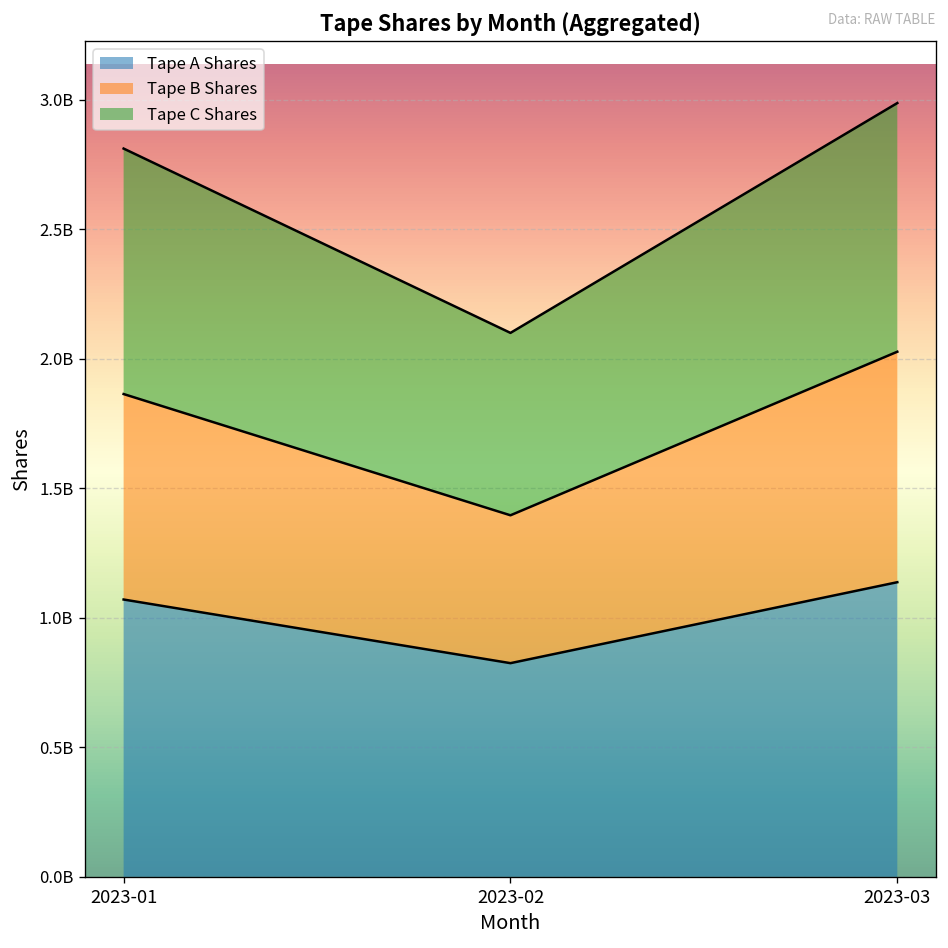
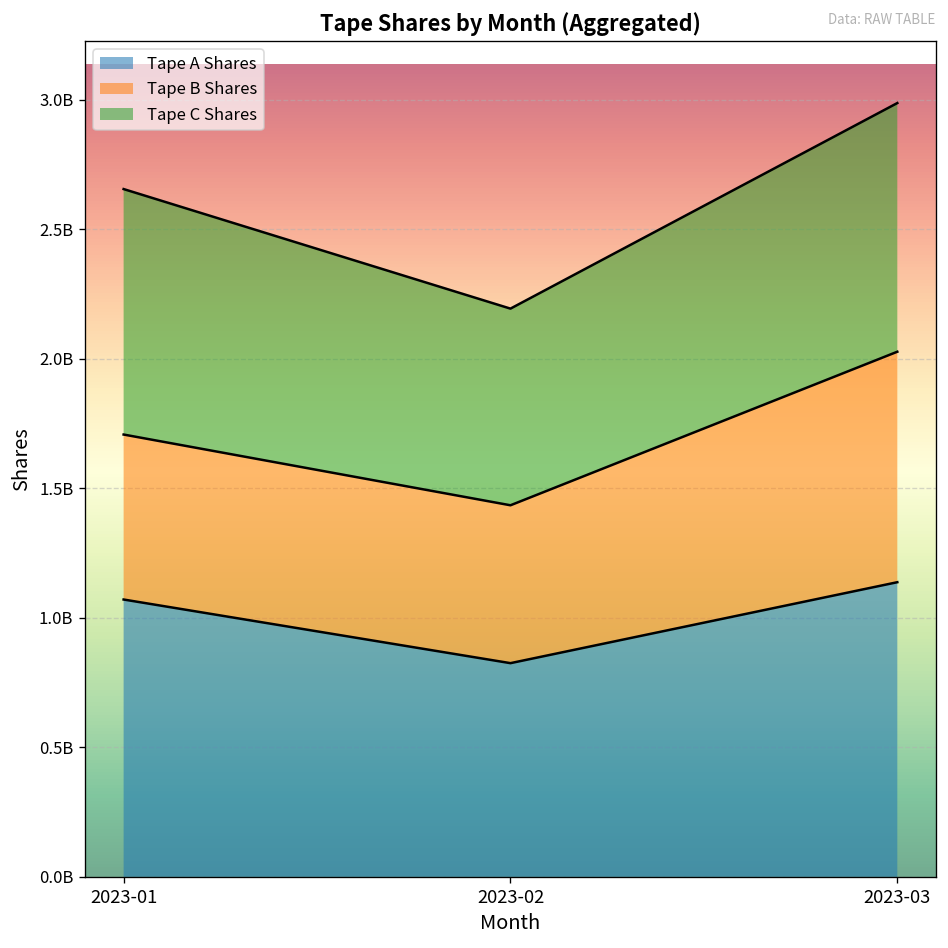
  {
    "Tape A Shares": {
      "2023-01": 1070000000,
      "2023-02": 820000000,
      "2023-03": 1140000000
    },
    "Tape B Shares": {
-     "2023-01": 790000000,
-     "2023-02": 570000000,
+     "2023-01": 640000000,
+     "2023-02": 610000000,
      "2023-03": 890000000
    },
    "Tape C Shares": {
      "2023-01": 950000000,
-     "2023-02": 700000000,
+     "2023-02": 760000000,
      "2023-03": 960000000
    }
  }
